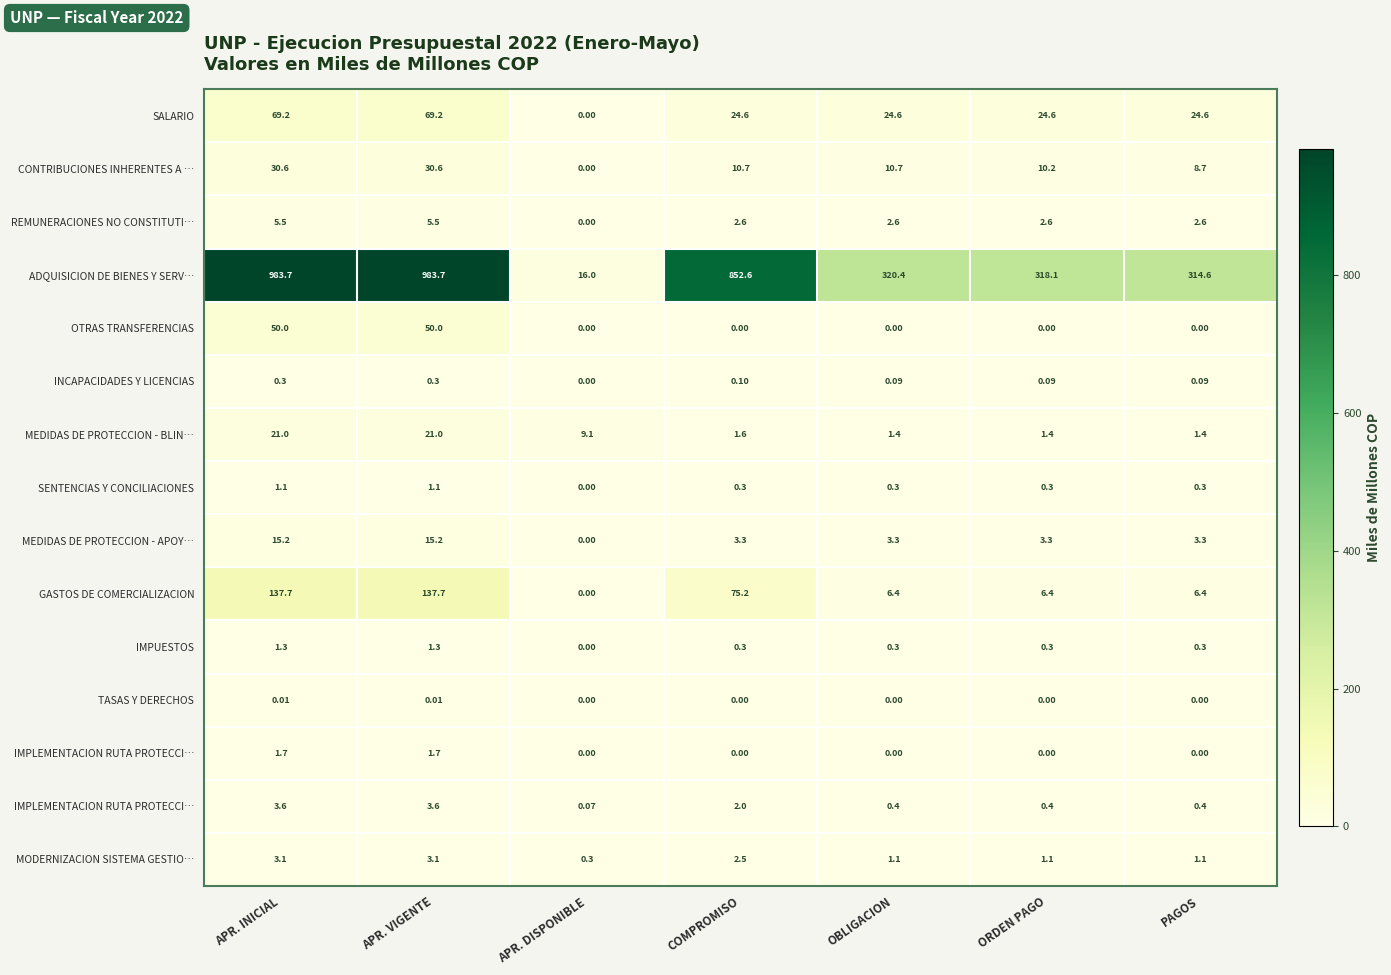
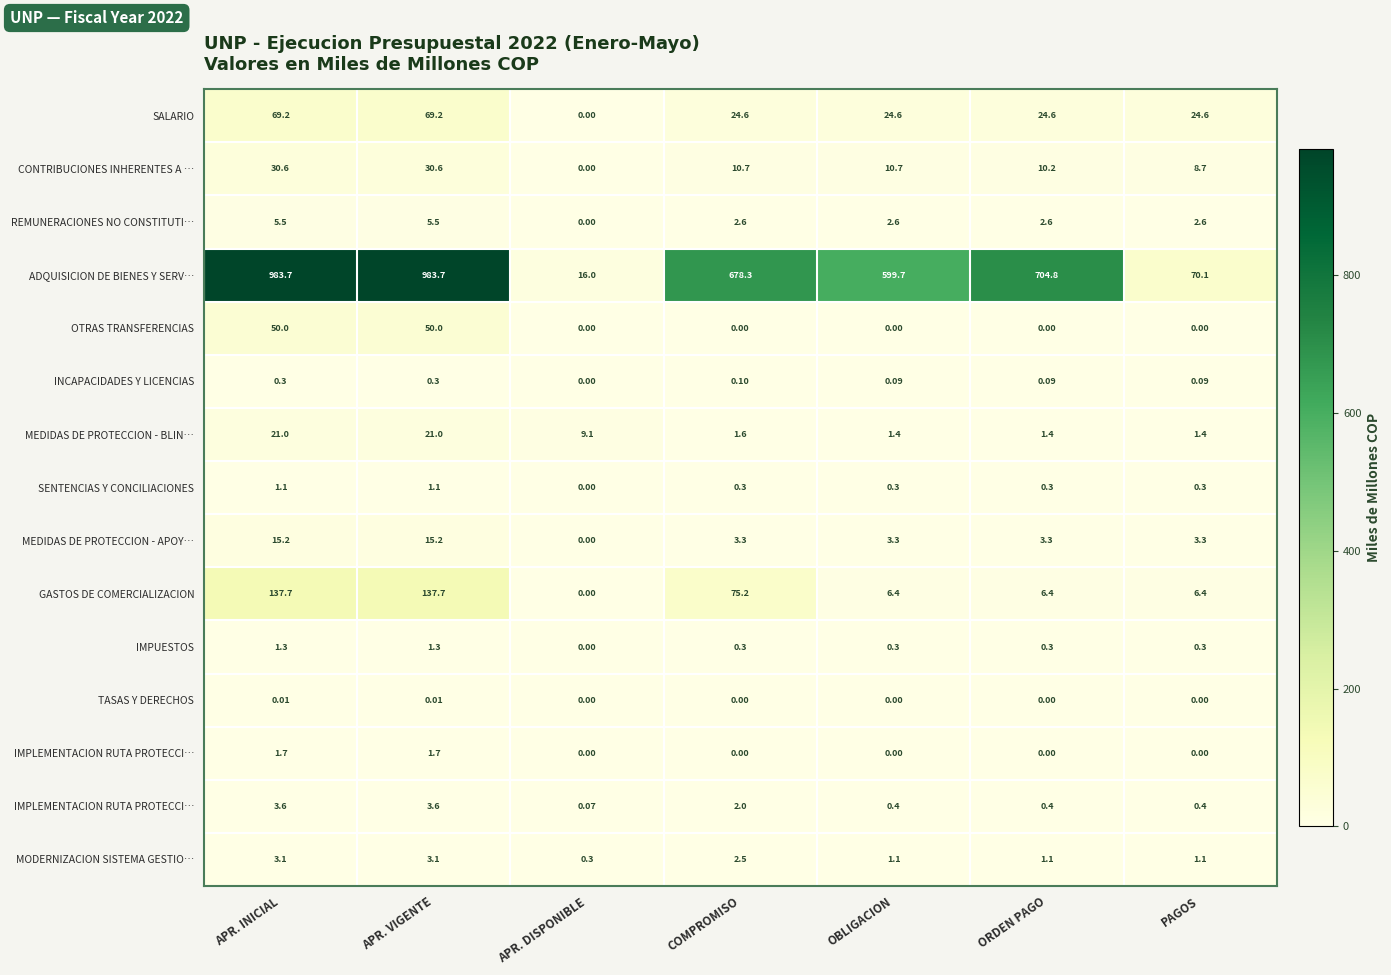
  {
    "SALARIO": {
      "APR. INICIAL": 69.2,
      "APR. VIGENTE": 69.2,
      "APR. DISPONIBLE": 0.00,
      "COMPROMISO": 24.6,
      "OBLIGACION": 24.6,
      "ORDEN PAGO": 24.6,
      "PAGOS": 24.6
    },
    "CONTRIBUCIONES INHERENTES A …": {
      "APR. INICIAL": 30.6,
      "APR. VIGENTE": 30.6,
      "APR. DISPONIBLE": 0.00,
      "COMPROMISO": 10.7,
      "OBLIGACION": 10.7,
      "ORDEN PAGO": 10.2,
      "PAGOS": 8.7
    },
    "REMUNERACIONES NO CONSTITUTI…": {
      "APR. INICIAL": 5.5,
      "APR. VIGENTE": 5.5,
      "APR. DISPONIBLE": 0.00,
      "COMPROMISO": 2.6,
      "OBLIGACION": 2.6,
      "ORDEN PAGO": 2.6,
      "PAGOS": 2.6
    },
    "ADQUISICION DE BIENES Y SERV…": {
      "APR. INICIAL": 983.7,
      "APR. VIGENTE": 983.7,
      "APR. DISPONIBLE": 16.0,
-     "COMPROMISO": 852.6,
-     "OBLIGACION": 320.4,
-     "ORDEN PAGO": 318.1,
-     "PAGOS": 314.6
+     "COMPROMISO": 678.3,
+     "OBLIGACION": 599.7,
+     "ORDEN PAGO": 704.8,
+     "PAGOS": 70.1
    },
    "OTRAS TRANSFERENCIAS": {
      "APR. INICIAL": 50.0,
      "APR. VIGENTE": 50.0,
      "APR. DISPONIBLE": 0.00,
      "COMPROMISO": 0.00,
      "OBLIGACION": 0.00,
      "ORDEN PAGO": 0.00,
      "PAGOS": 0.00
    },
    "INCAPACIDADES Y LICENCIAS": {
      "APR. INICIAL": 0.3,
      "APR. VIGENTE": 0.3,
      "APR. DISPONIBLE": 0.00,
      "COMPROMISO": 0.10,
      "OBLIGACION": 0.09,
      "ORDEN PAGO": 0.09,
      "PAGOS": 0.09
    },
    "MEDIDAS DE PROTECCION - BLIN…": {
      "APR. INICIAL": 21.0,
      "APR. VIGENTE": 21.0,
      "APR. DISPONIBLE": 9.1,
      "COMPROMISO": 1.6,
      "OBLIGACION": 1.4,
      "ORDEN PAGO": 1.4,
      "PAGOS": 1.4
    },
    "SENTENCIAS Y CONCILIACIONES": {
      "APR. INICIAL": 1.1,
      "APR. VIGENTE": 1.1,
      "APR. DISPONIBLE": 0.00,
      "COMPROMISO": 0.3,
      "OBLIGACION": 0.3,
      "ORDEN PAGO": 0.3,
      "PAGOS": 0.3
    },
    "MEDIDAS DE PROTECCION - APOY…": {
      "APR. INICIAL": 15.2,
      "APR. VIGENTE": 15.2,
      "APR. DISPONIBLE": 0.00,
      "COMPROMISO": 3.3,
      "OBLIGACION": 3.3,
      "ORDEN PAGO": 3.3,
      "PAGOS": 3.3
    },
    "GASTOS DE COMERCIALIZACION": {
      "APR. INICIAL": 137.7,
      "APR. VIGENTE": 137.7,
      "APR. DISPONIBLE": 0.00,
      "COMPROMISO": 75.2,
      "OBLIGACION": 6.4,
      "ORDEN PAGO": 6.4,
      "PAGOS": 6.4
    },
    "IMPUESTOS": {
      "APR. INICIAL": 1.3,
      "APR. VIGENTE": 1.3,
      "APR. DISPONIBLE": 0.00,
      "COMPROMISO": 0.3,
      "OBLIGACION": 0.3,
      "ORDEN PAGO": 0.3,
      "PAGOS": 0.3
    },
    "TASAS Y DERECHOS": {
      "APR. INICIAL": 0.01,
      "APR. VIGENTE": 0.01,
      "APR. DISPONIBLE": 0.00,
      "COMPROMISO": 0.00,
      "OBLIGACION": 0.00,
      "ORDEN PAGO": 0.00,
      "PAGOS": 0.00
    },
    "MODERNIZACION SISTEMA GESTIO…": {
      "APR. INICIAL": 3.1,
      "APR. VIGENTE": 3.1,
      "APR. DISPONIBLE": 0.3,
      "COMPROMISO": 2.5,
      "OBLIGACION": 1.1,
      "ORDEN PAGO": 1.1,
      "PAGOS": 1.1
    }
  }
